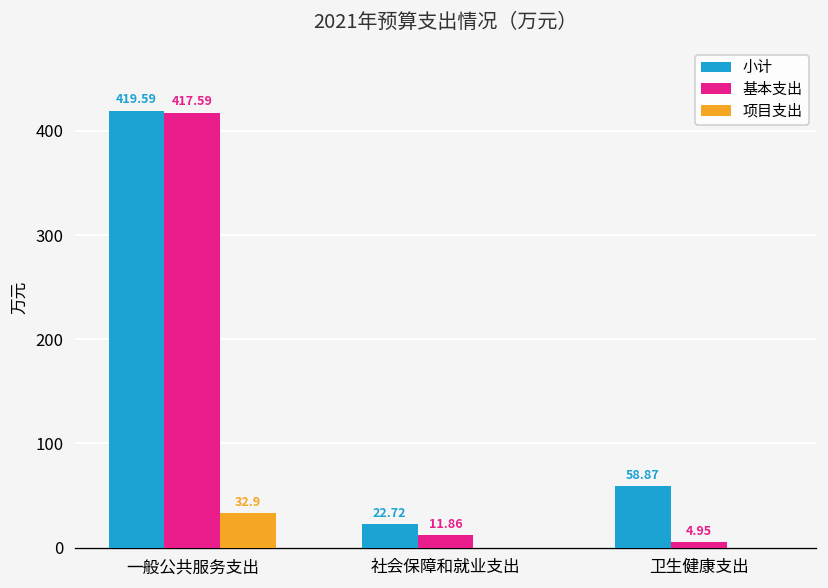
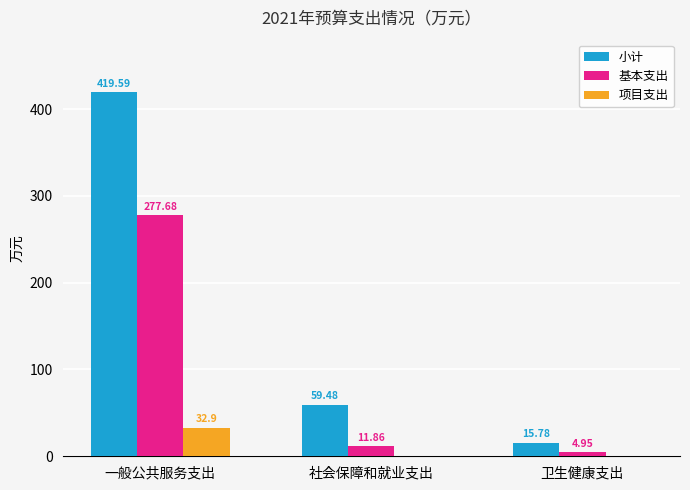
  {
    "小计": {
      "一般公共服务支出": 419.59,
-     "社会保障和就业支出": 22.72,
-     "卫生健康支出": 58.87
+     "社会保障和就业支出": 59.48,
+     "卫生健康支出": 15.78
    },
    "基本支出": {
-     "一般公共服务支出": 417.59,
+     "一般公共服务支出": 277.68,
      "社会保障和就业支出": 11.86,
      "卫生健康支出": 4.95
    },
    "项目支出": {
      "一般公共服务支出": 32.9
    }
  }
